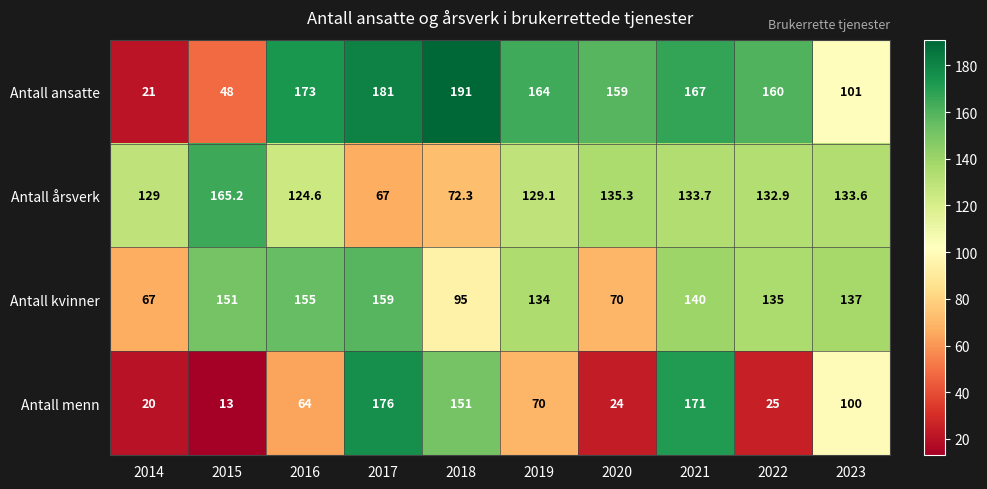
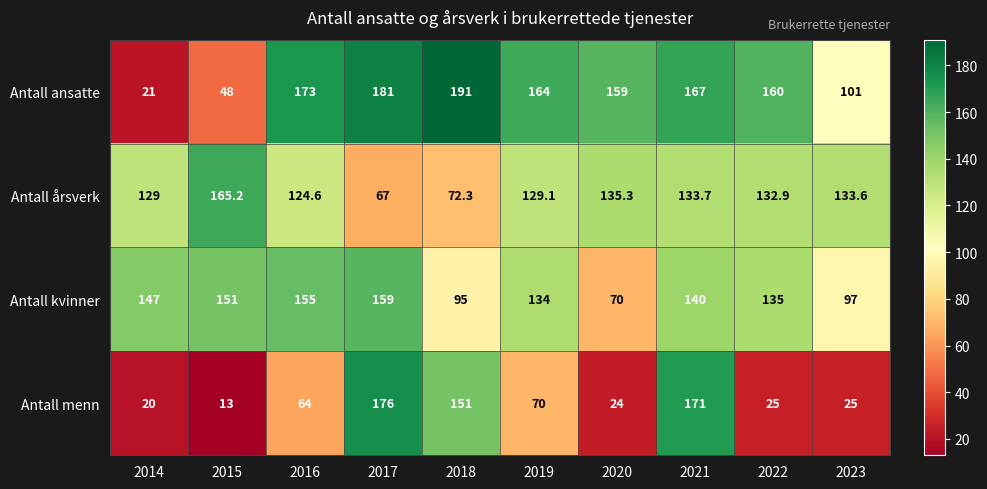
  {
    "Antall ansatte": {
      "2014": 21,
      "2015": 48,
      "2016": 173,
      "2017": 181,
      "2018": 191,
      "2019": 164,
      "2020": 159,
      "2021": 167,
      "2022": 160,
      "2023": 101
    },
    "Antall årsverk": {
      "2014": 129,
      "2015": 165.2,
      "2016": 124.6,
      "2017": 67,
      "2018": 72.3,
      "2019": 129.1,
      "2020": 135.3,
      "2021": 133.7,
      "2022": 132.9,
      "2023": 133.6
    },
    "Antall kvinner": {
-     "2014": 67,
+     "2014": 147,
      "2015": 151,
      "2016": 155,
      "2017": 159,
      "2018": 95,
      "2019": 134,
      "2020": 70,
      "2021": 140,
      "2022": 135,
-     "2023": 137
+     "2023": 97
    },
    "Antall menn": {
      "2014": 20,
      "2015": 13,
      "2016": 64,
      "2017": 176,
      "2018": 151,
      "2019": 70,
      "2020": 24,
      "2021": 171,
      "2022": 25,
-     "2023": 100
+     "2023": 25
    }
  }
